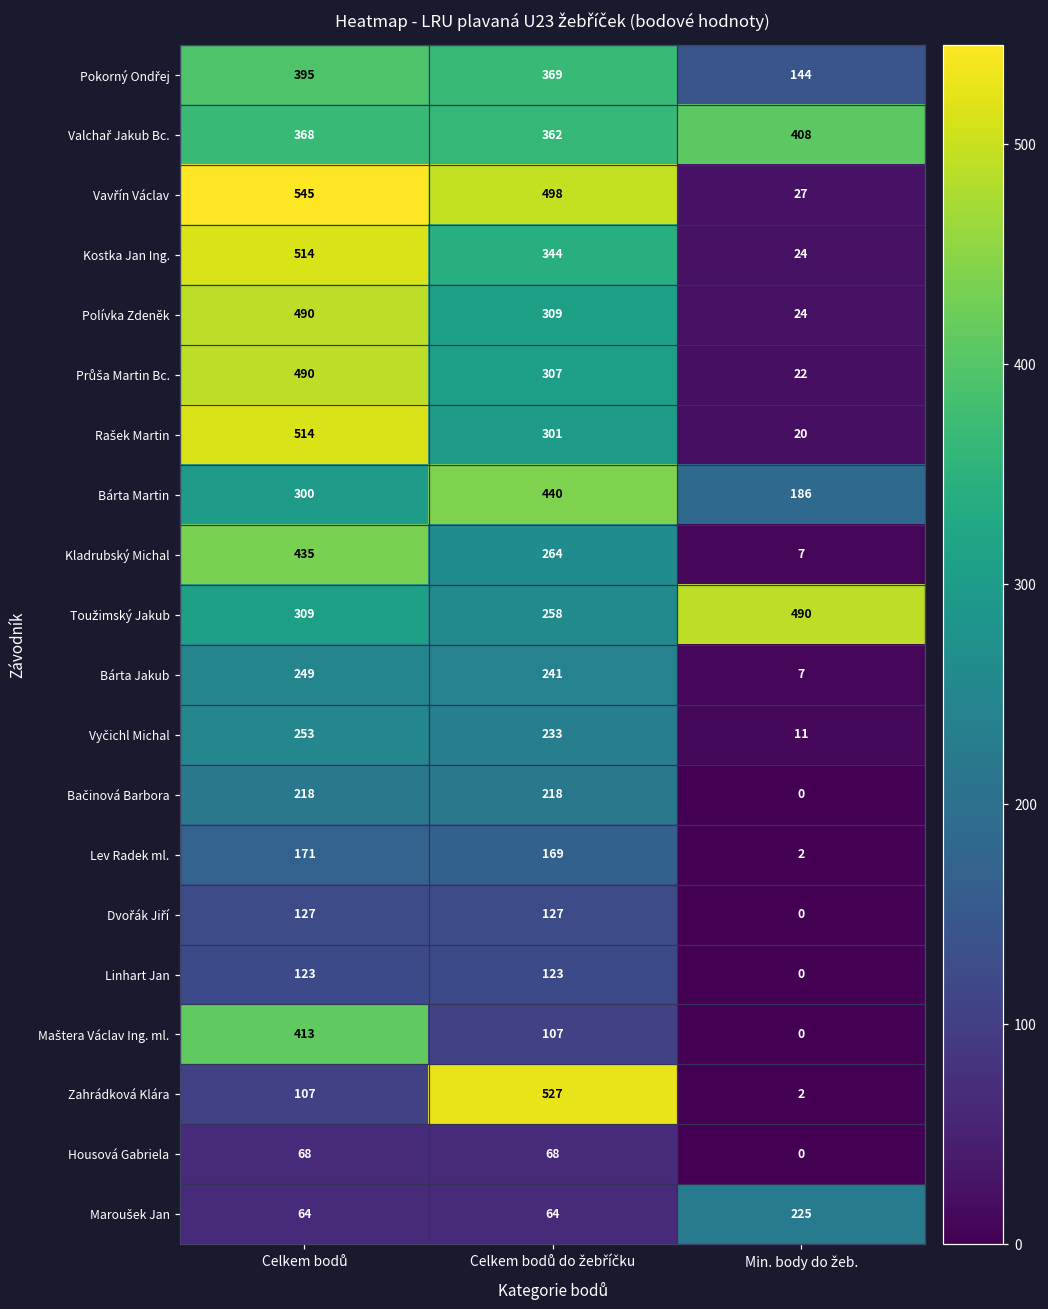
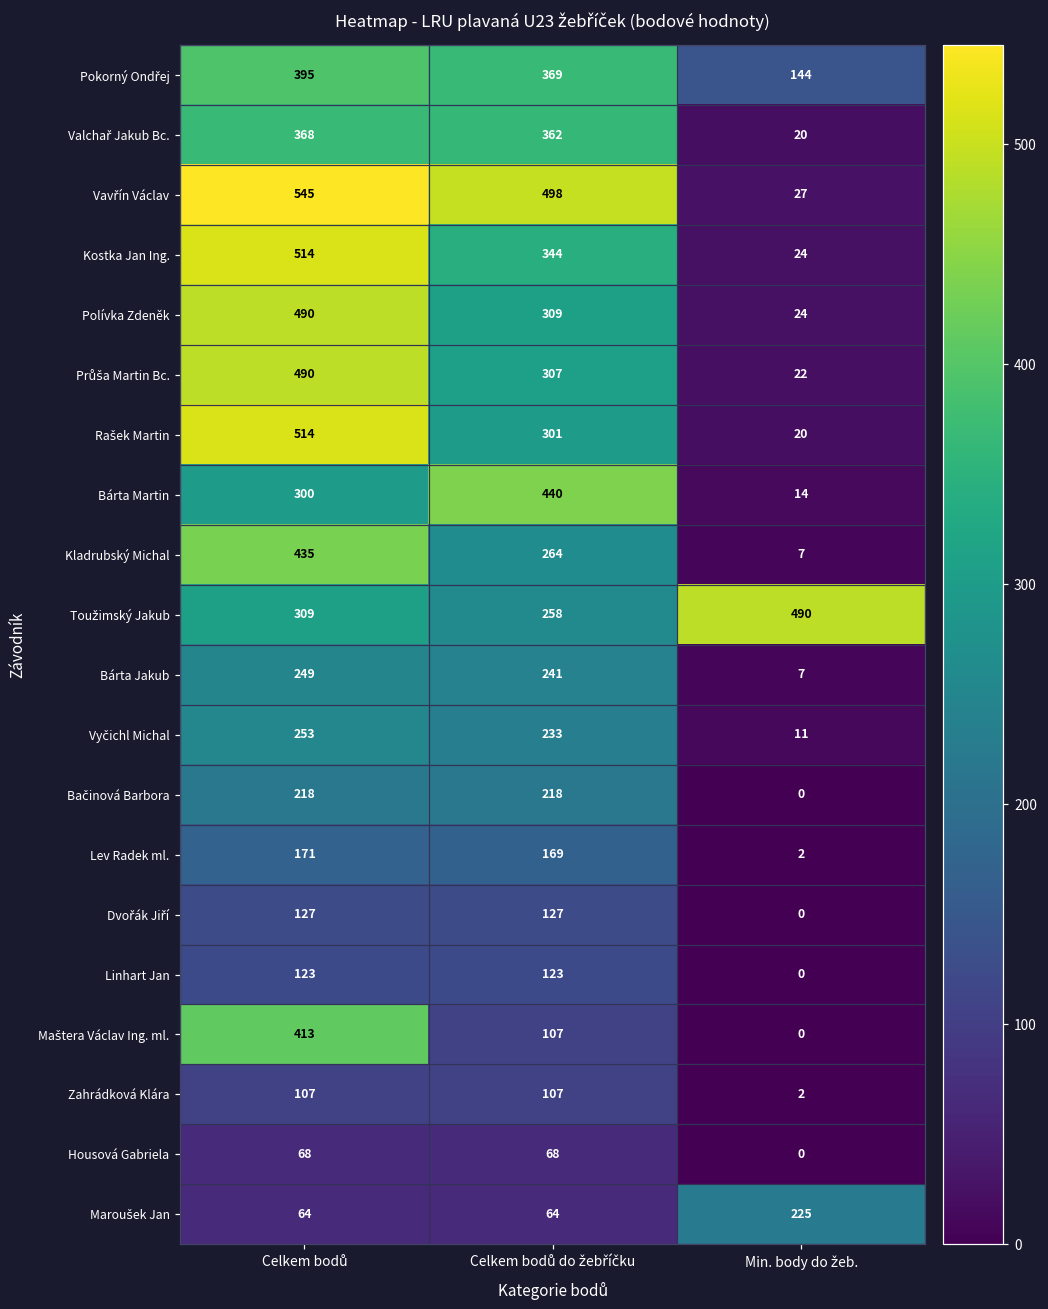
  {
    "Pokorný Ondřej": {
      "Celkem bodů": 395,
      "Celkem bodů do žebříčku": 369,
      "Min. body do žeb.": 144
    },
    "Valchař Jakub Bc.": {
      "Celkem bodů": 368,
      "Celkem bodů do žebříčku": 362,
-     "Min. body do žeb.": 408
+     "Min. body do žeb.": 20
    },
    "Vavřín Václav": {
      "Celkem bodů": 545,
      "Celkem bodů do žebříčku": 498,
      "Min. body do žeb.": 27
    },
    "Kostka Jan Ing.": {
      "Celkem bodů": 514,
      "Celkem bodů do žebříčku": 344,
      "Min. body do žeb.": 24
    },
    "Polívka Zdeněk": {
      "Celkem bodů": 490,
      "Celkem bodů do žebříčku": 309,
      "Min. body do žeb.": 24
    },
    "Průša Martin Bc.": {
      "Celkem bodů": 490,
      "Celkem bodů do žebříčku": 307,
      "Min. body do žeb.": 22
    },
    "Rašek Martin": {
      "Celkem bodů": 514,
      "Celkem bodů do žebříčku": 301,
      "Min. body do žeb.": 20
    },
    "Bárta Martin": {
      "Celkem bodů": 300,
      "Celkem bodů do žebříčku": 440,
-     "Min. body do žeb.": 186
+     "Min. body do žeb.": 14
    },
    "Kladrubský Michal": {
      "Celkem bodů": 435,
      "Celkem bodů do žebříčku": 264,
      "Min. body do žeb.": 7
    },
    "Toužimský Jakub": {
      "Celkem bodů": 309,
      "Celkem bodů do žebříčku": 258,
      "Min. body do žeb.": 490
    },
    "Bárta Jakub": {
      "Celkem bodů": 249,
      "Celkem bodů do žebříčku": 241,
      "Min. body do žeb.": 7
    },
    "Vyčichl Michal": {
      "Celkem bodů": 253,
      "Celkem bodů do žebříčku": 233,
      "Min. body do žeb.": 11
    },
    "Bačinová Barbora": {
      "Celkem bodů": 218,
      "Celkem bodů do žebříčku": 218,
      "Min. body do žeb.": 0
    },
    "Lev Radek ml.": {
      "Celkem bodů": 171,
      "Celkem bodů do žebříčku": 169,
      "Min. body do žeb.": 2
    },
    "Dvořák Jiří": {
      "Celkem bodů": 127,
      "Celkem bodů do žebříčku": 127,
      "Min. body do žeb.": 0
    },
    "Linhart Jan": {
      "Celkem bodů": 123,
      "Celkem bodů do žebříčku": 123,
      "Min. body do žeb.": 0
    },
    "Maštera Václav Ing. ml.": {
      "Celkem bodů": 413,
      "Celkem bodů do žebříčku": 107,
      "Min. body do žeb.": 0
    },
    "Zahrádková Klára": {
      "Celkem bodů": 107,
-     "Celkem bodů do žebříčku": 527,
+     "Celkem bodů do žebříčku": 107,
      "Min. body do žeb.": 2
    },
    "Housová Gabriela": {
      "Celkem bodů": 68,
      "Celkem bodů do žebříčku": 68,
      "Min. body do žeb.": 0
    },
    "Maroušek Jan": {
      "Celkem bodů": 64,
      "Celkem bodů do žebříčku": 64,
      "Min. body do žeb.": 225
    }
  }
